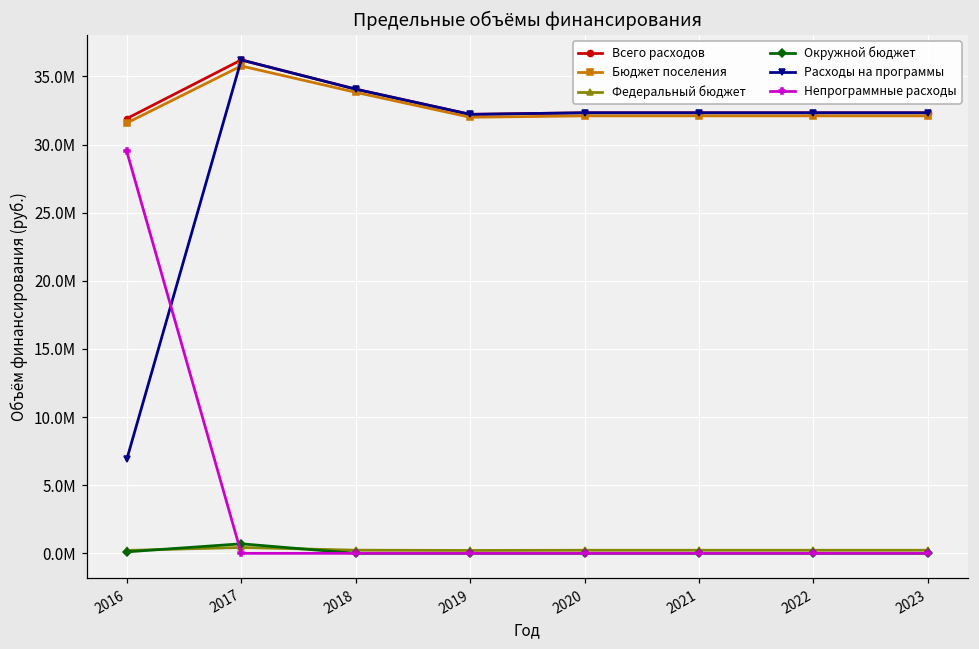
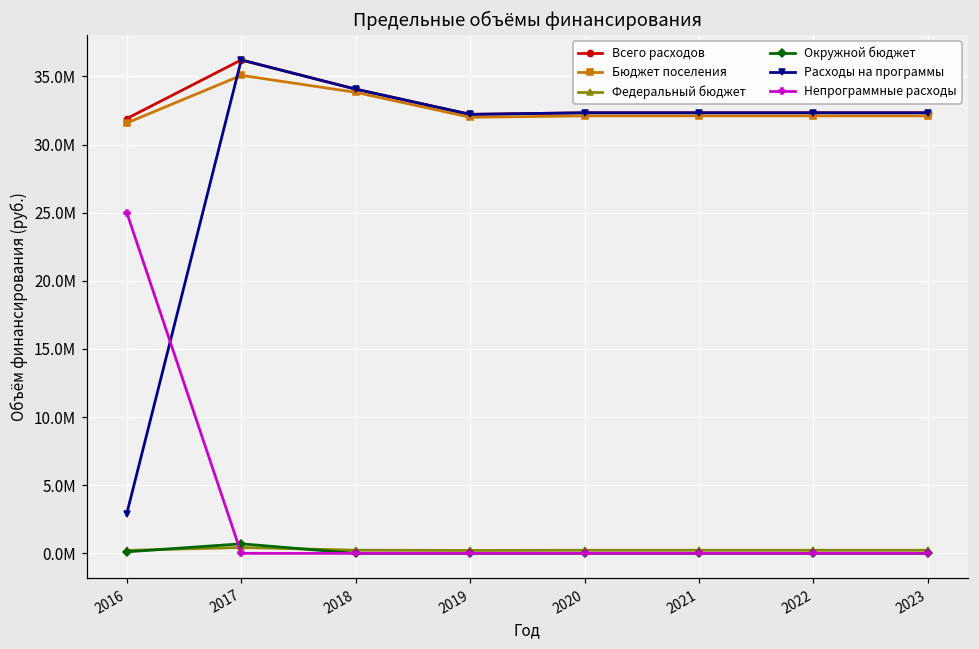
  {
    "Всего расходов": {
      "2016": 31900000
    },
    "Бюджет поселения": {
      "2016": 31600000,
-     "2017": 35800000,
+     "2017": 35100000,
      "2018": 33800000,
      "2019": 32000000,
      "2020": 32100000,
      "2021": 32100000,
      "2022": 32100000,
      "2023": 32100000
    },
    "Федеральный бюджет": {
      "2017": 400000,
      "2018": 200000,
      "2019": 200000,
      "2020": 200000,
      "2021": 200000,
      "2022": 200000,
      "2023": 200000
    },
    "Окружной бюджет": {
      "2017": 700000
    },
    "Расходы на программы": {
-     "2016": 6900000
+     "2016": 2900000
    },
    "Непрограммные расходы": {
-     "2016": 29500000,
+     "2016": 25000000,
      "2017": 0
    }
  }
